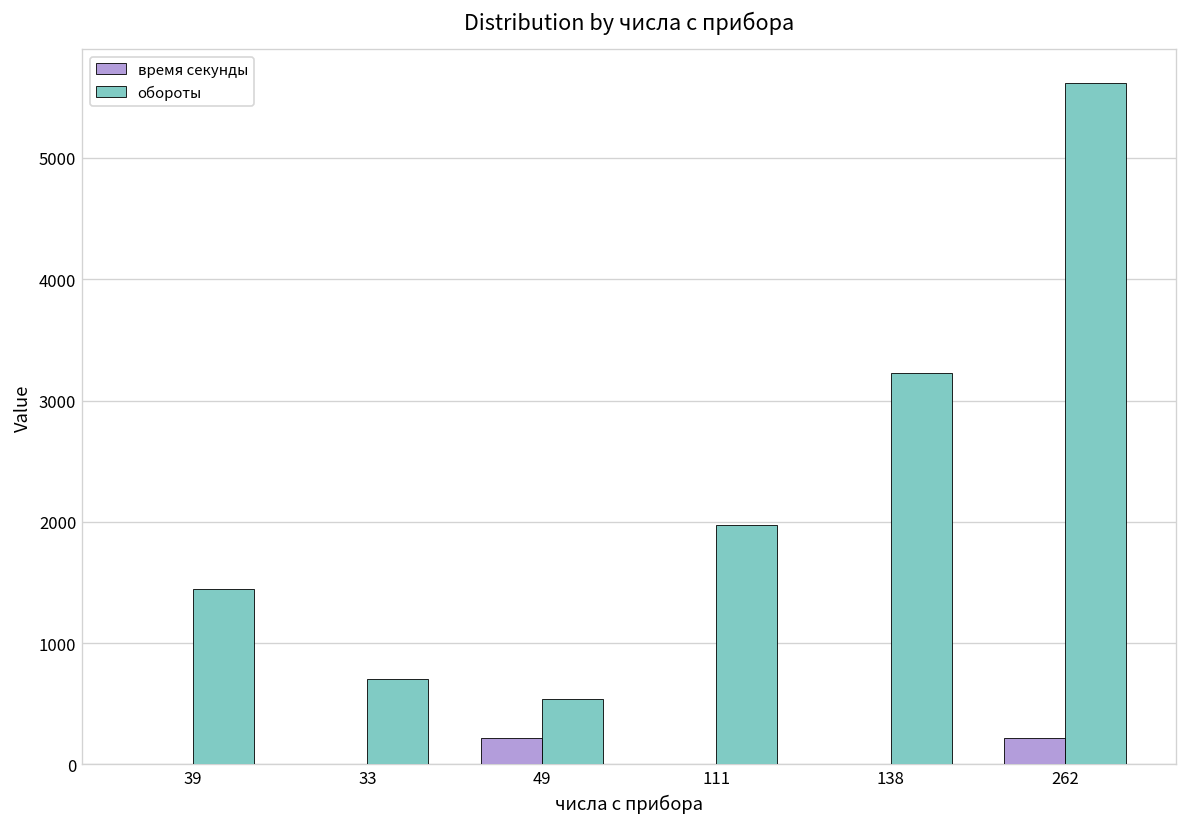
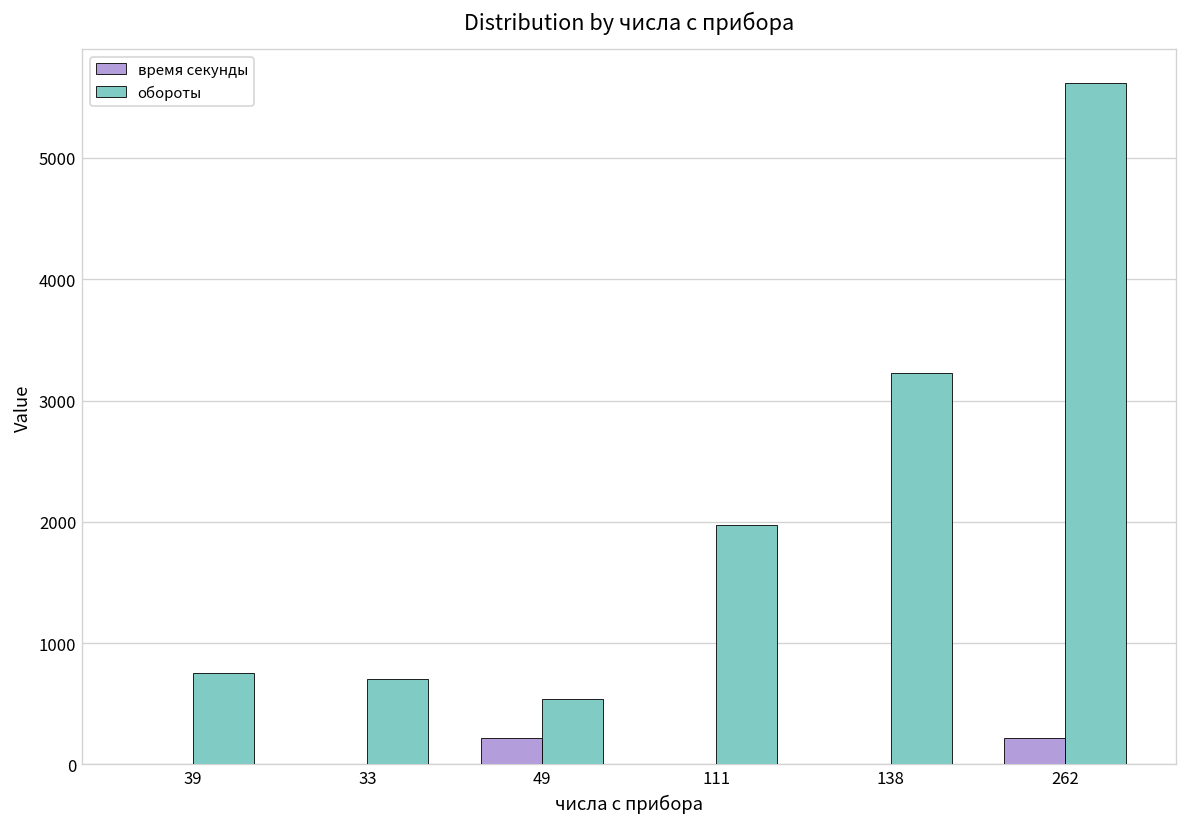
  {
    "время секунды": {
      "39": 0,
      "49": 220,
      "262": 220
    },
    "обороты": {
-     "39": 1440,
+     "39": 750,
      "33": 710,
      "49": 540,
      "111": 1970,
      "138": 3230,
      "262": 5610
    }
  }
